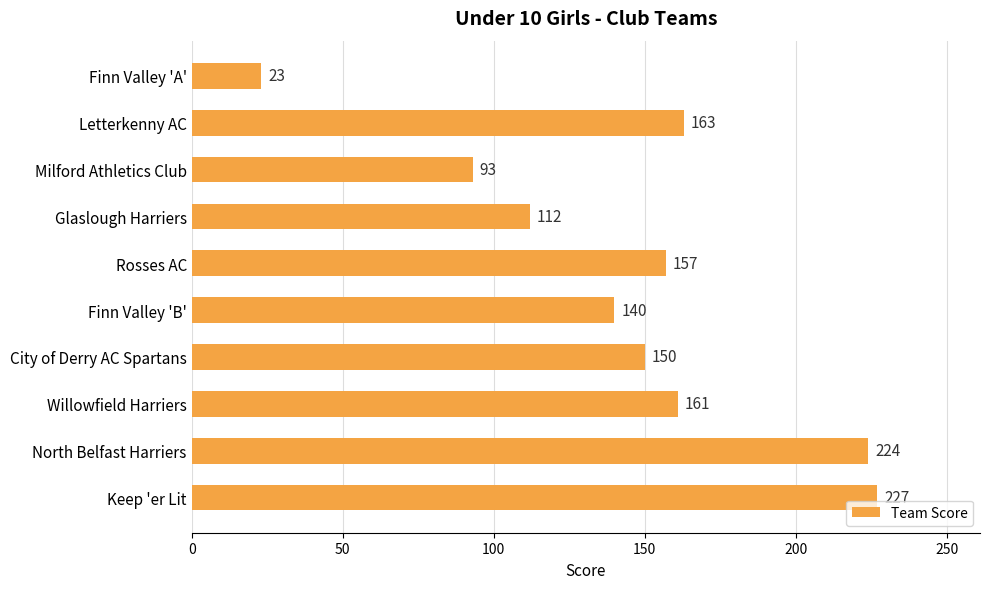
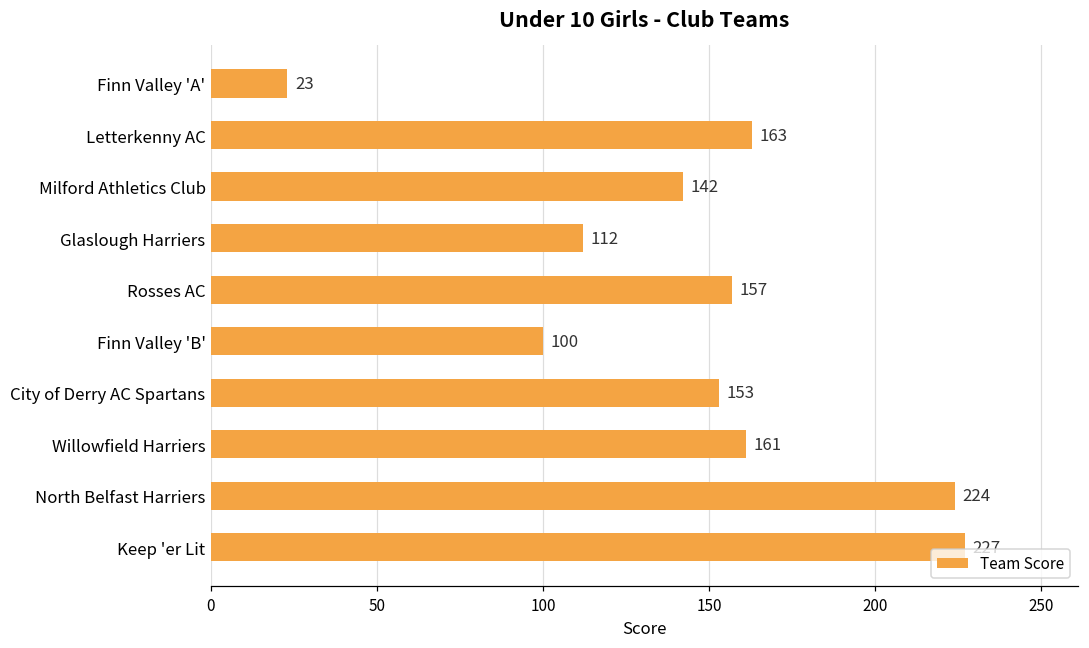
  {
    "Finn Valley 'A'": 23,
    "Letterkenny AC": 163,
-   "Milford Athletics Club": 93,
+   "Milford Athletics Club": 142,
    "Glaslough Harriers": 112,
    "Rosses AC": 157,
-   "Finn Valley 'B'": 140,
-   "City of Derry AC Spartans": 150,
+   "Finn Valley 'B'": 100,
+   "City of Derry AC Spartans": 153,
    "Willowfield Harriers": 161,
    "North Belfast Harriers": 224
  }
